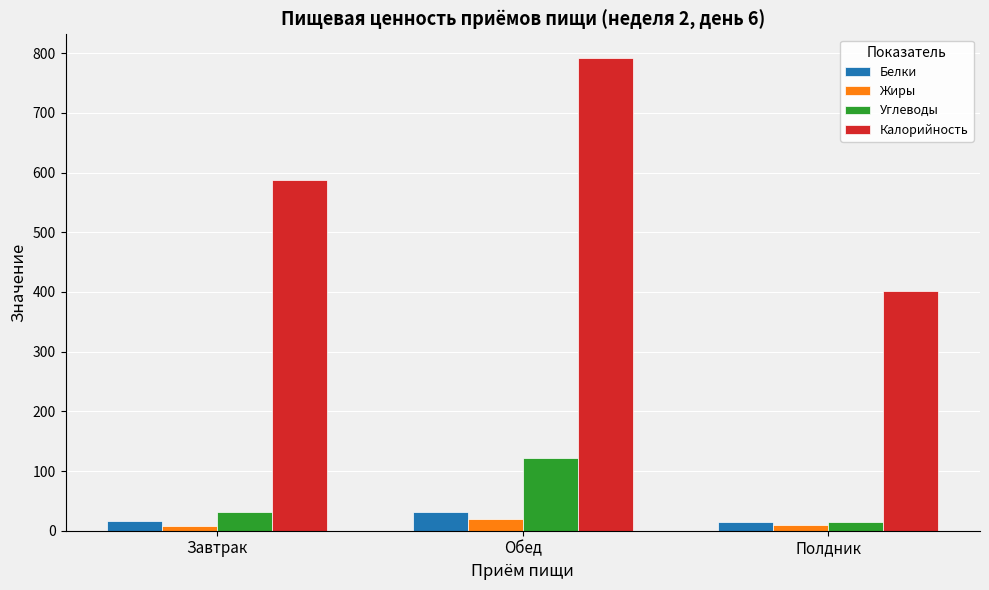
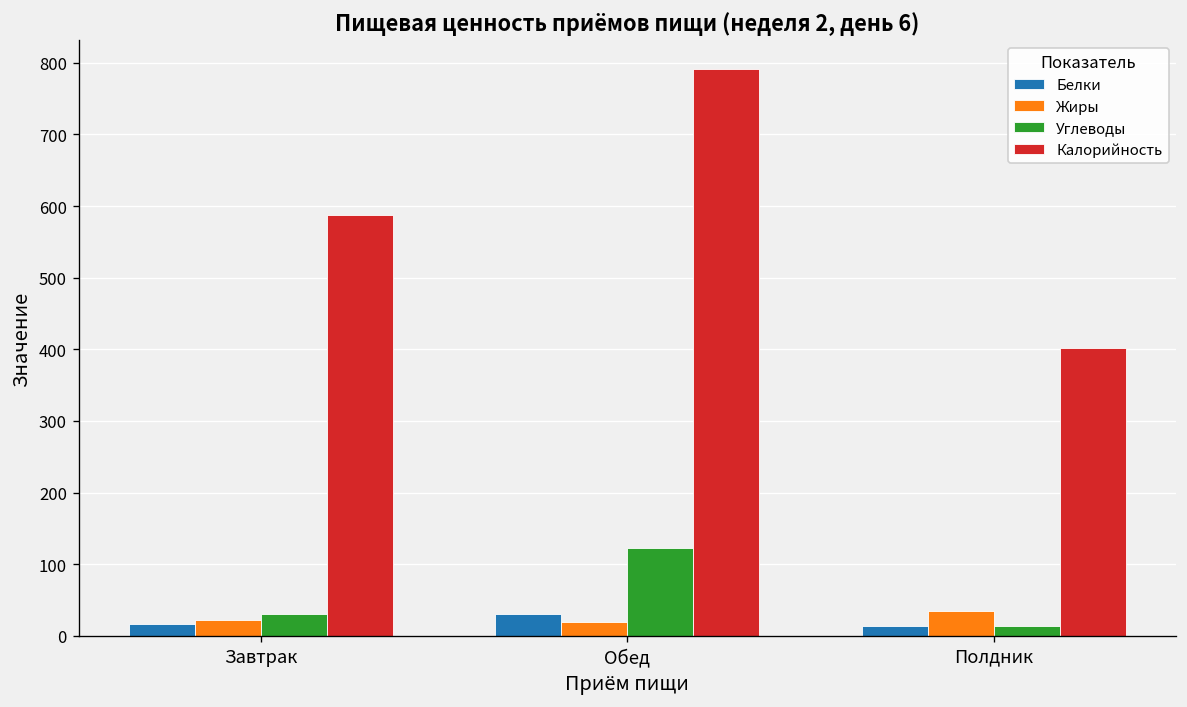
  {
    "Белки": {
      "Завтрак": 20,
      "Обед": 30,
      "Полдник": 10
    },
    "Жиры": {
-     "Завтрак": 10,
+     "Завтрак": 20,
      "Обед": 20,
-     "Полдник": 10
+     "Полдник": 30
    },
    "Углеводы": {
      "Завтрак": 30,
      "Обед": 120,
      "Полдник": 10
    },
    "Калорийность": {
      "Завтрак": 590,
      "Обед": 790,
      "Полдник": 400
    }
  }
